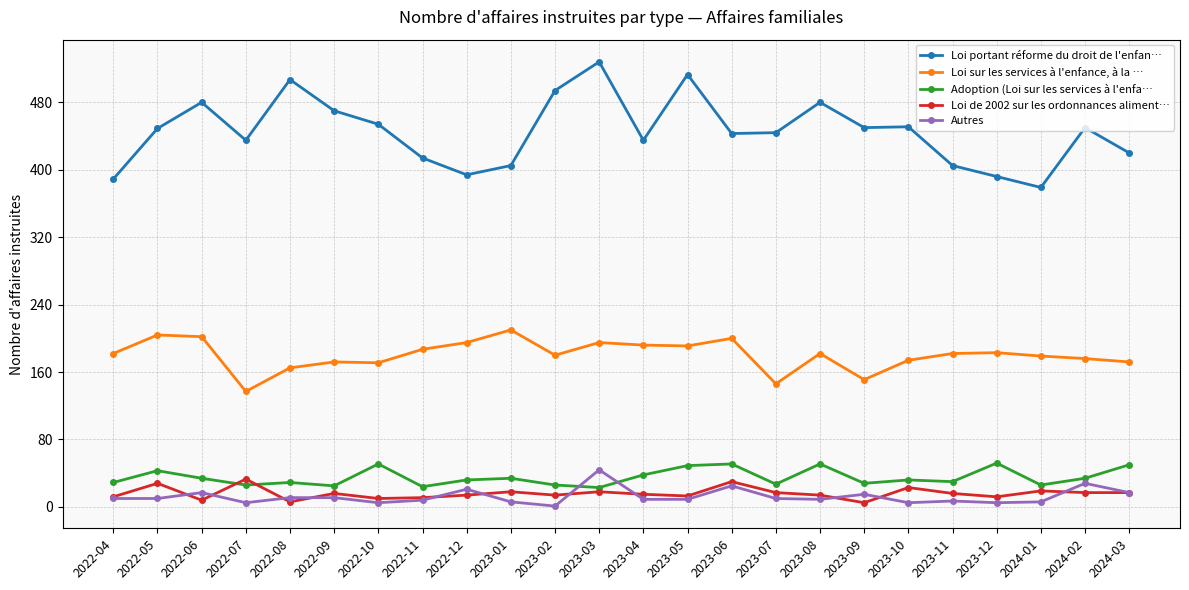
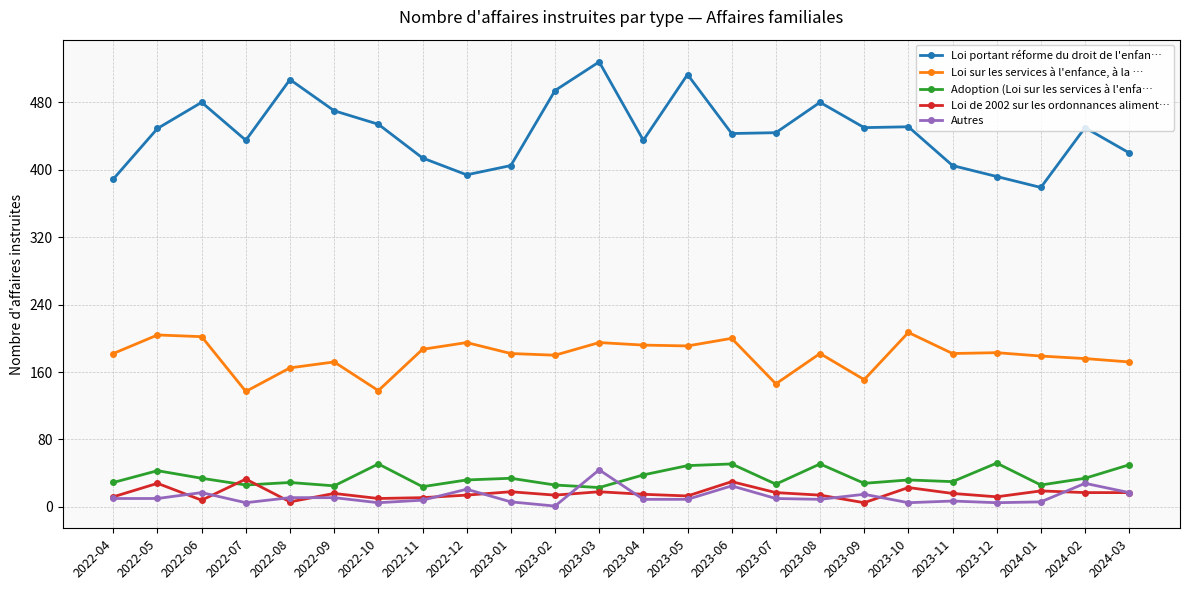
  {
    "Loi portant réforme du droit de l'enfan…": {
      "2022-04": 390,
      "2022-05": 450,
      "2022-06": 480,
      "2022-07": 440,
      "2022-08": 510,
      "2022-09": 470,
      "2022-10": 450,
      "2022-11": 410,
      "2022-12": 390,
      "2023-01": 410,
      "2023-02": 490,
      "2023-03": 530,
      "2023-04": 440,
      "2023-05": 510,
      "2023-06": 440,
      "2023-07": 440,
      "2023-08": 480,
      "2023-09": 450,
      "2023-10": 450,
      "2023-11": 410,
      "2023-12": 390,
      "2024-01": 380,
      "2024-03": 420
    },
    "Loi sur les services à l'enfance, à la …": {
      "2022-04": 180,
      "2022-05": 200,
      "2022-06": 200,
      "2022-07": 140,
      "2022-08": 170,
      "2022-09": 170,
-     "2022-10": 170,
+     "2022-10": 140,
      "2022-11": 190,
      "2022-12": 200,
-     "2023-01": 210,
+     "2023-01": 180,
      "2023-02": 180,
      "2023-03": 200,
      "2023-04": 190,
      "2023-05": 190,
      "2023-06": 200,
      "2023-07": 150,
      "2023-08": 180,
      "2023-09": 150,
-     "2023-10": 170,
+     "2023-10": 210,
      "2023-11": 180,
      "2023-12": 180,
      "2024-01": 180,
      "2024-02": 180,
      "2024-03": 170
    },
    "Adoption (Loi sur les services à l'enfa…": {
      "2022-04": 30,
      "2022-05": 40,
      "2022-06": 30,
      "2022-07": 30,
      "2022-08": 30,
      "2022-09": 30,
      "2022-10": 50,
      "2022-11": 20,
      "2022-12": 30,
      "2023-01": 30,
      "2023-02": 30,
      "2023-03": 20,
      "2023-04": 40,
      "2023-05": 50,
      "2023-06": 50,
      "2023-07": 30,
      "2023-08": 50,
      "2023-09": 30,
      "2023-10": 30,
      "2023-11": 30,
      "2023-12": 50,
      "2024-01": 30,
      "2024-02": 30,
      "2024-03": 50
    },
    "Loi de 2002 sur les ordonnances aliment…": {
      "2022-05": 30,
      "2022-06": 10,
      "2022-07": 30,
      "2022-08": 10,
      "2022-09": 20,
      "2022-10": 10,
      "2022-12": 10,
      "2023-01": 20,
      "2023-02": 10,
      "2023-03": 20,
      "2023-04": 20,
      "2023-05": 10,
      "2023-06": 30,
      "2023-07": 20,
      "2023-08": 10,
      "2023-09": 10,
      "2023-10": 20,
      "2023-11": 20,
      "2023-12": 10,
      "2024-01": 20,
      "2024-02": 20
    },
    "Autres": {
      "2022-05": 10,
      "2022-06": 20,
      "2022-07": 10,
      "2022-08": 10,
      "2022-09": 10,
      "2022-10": 10,
      "2022-12": 20,
      "2023-01": 10,
      "2023-02": 0,
      "2023-03": 40,
      "2023-04": 10,
      "2023-05": 10,
      "2023-06": 30,
      "2023-07": 10,
      "2023-08": 10,
      "2023-09": 20,
      "2023-10": 10,
      "2023-11": 10,
      "2023-12": 10,
      "2024-01": 10,
      "2024-02": 30
    }
  }
